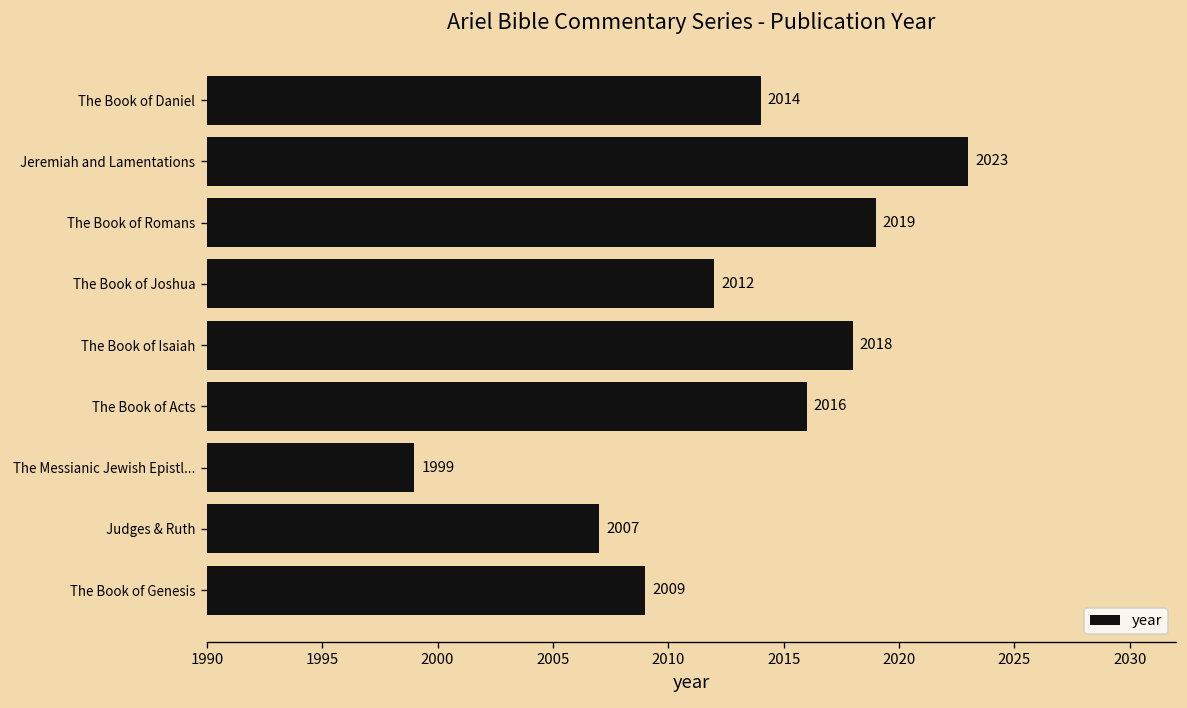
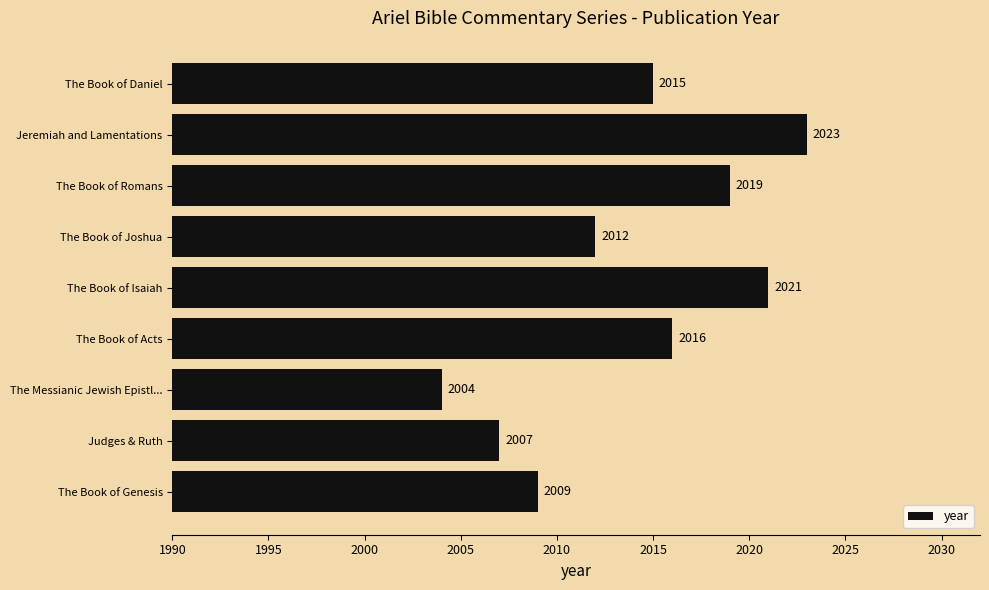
  {
-   "The Book of Daniel": 2014,
+   "The Book of Daniel": 2015,
    "Jeremiah and Lamentations": 2023,
    "The Book of Romans": 2019,
    "The Book of Joshua": 2012,
-   "The Book of Isaiah": 2018,
+   "The Book of Isaiah": 2021,
    "The Book of Acts": 2016,
-   "The Messianic Jewish Epistl...": 1999,
+   "The Messianic Jewish Epistl...": 2004,
    "Judges & Ruth": 2007,
    "The Book of Genesis": 2009
  }
